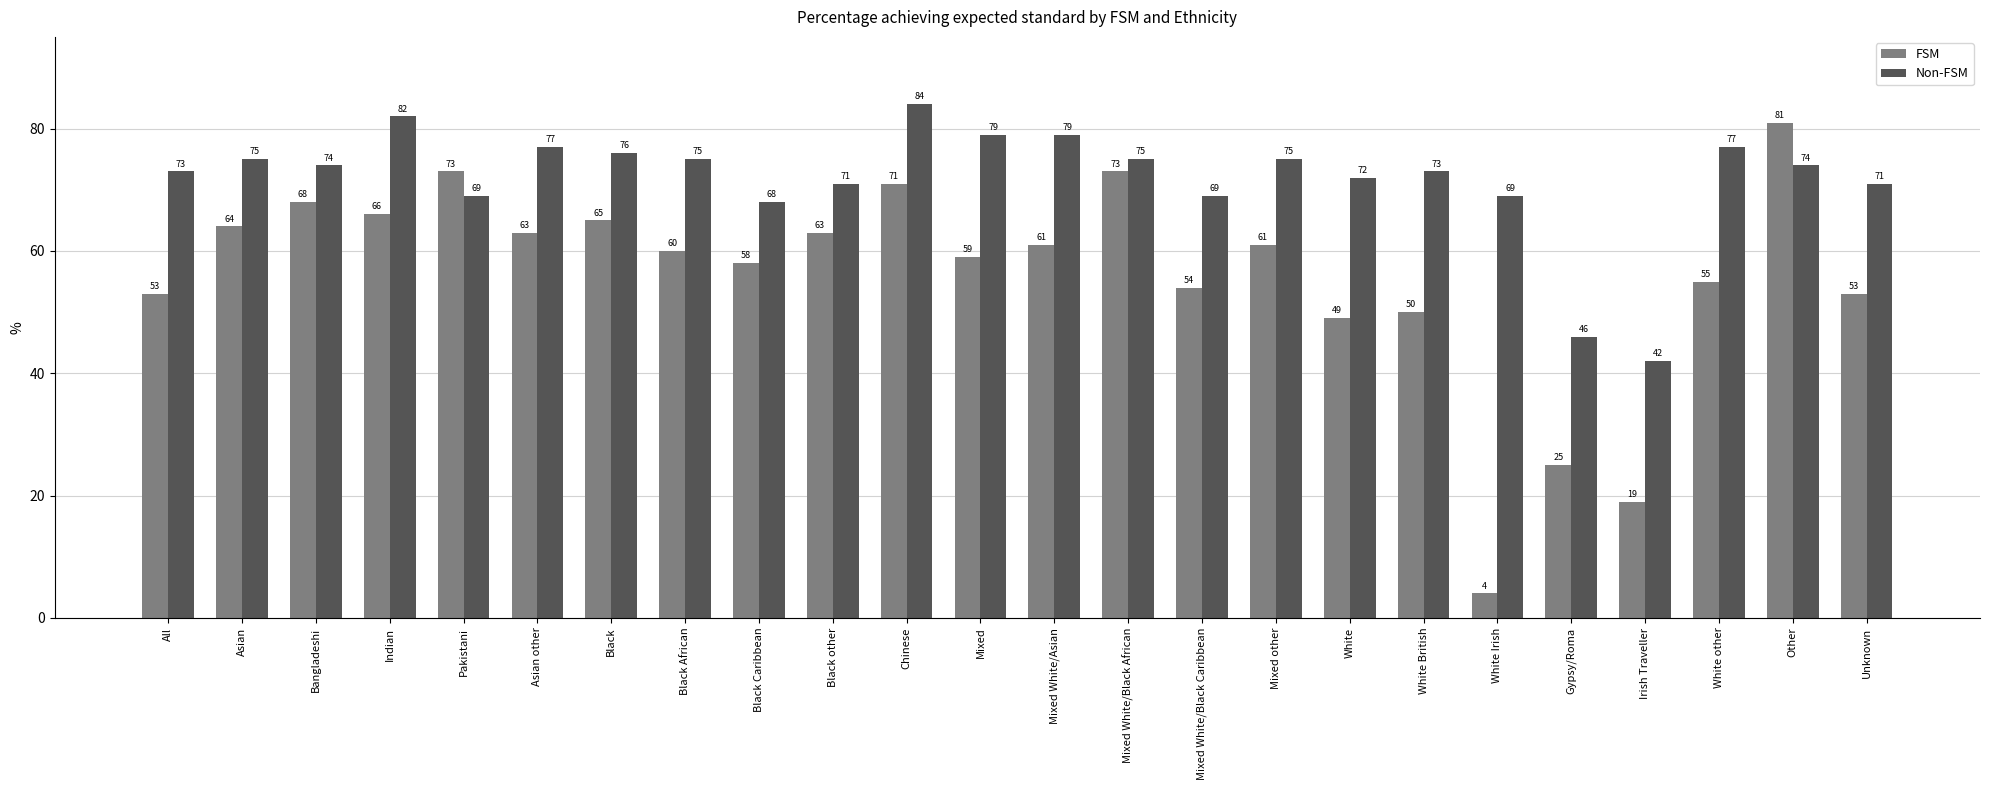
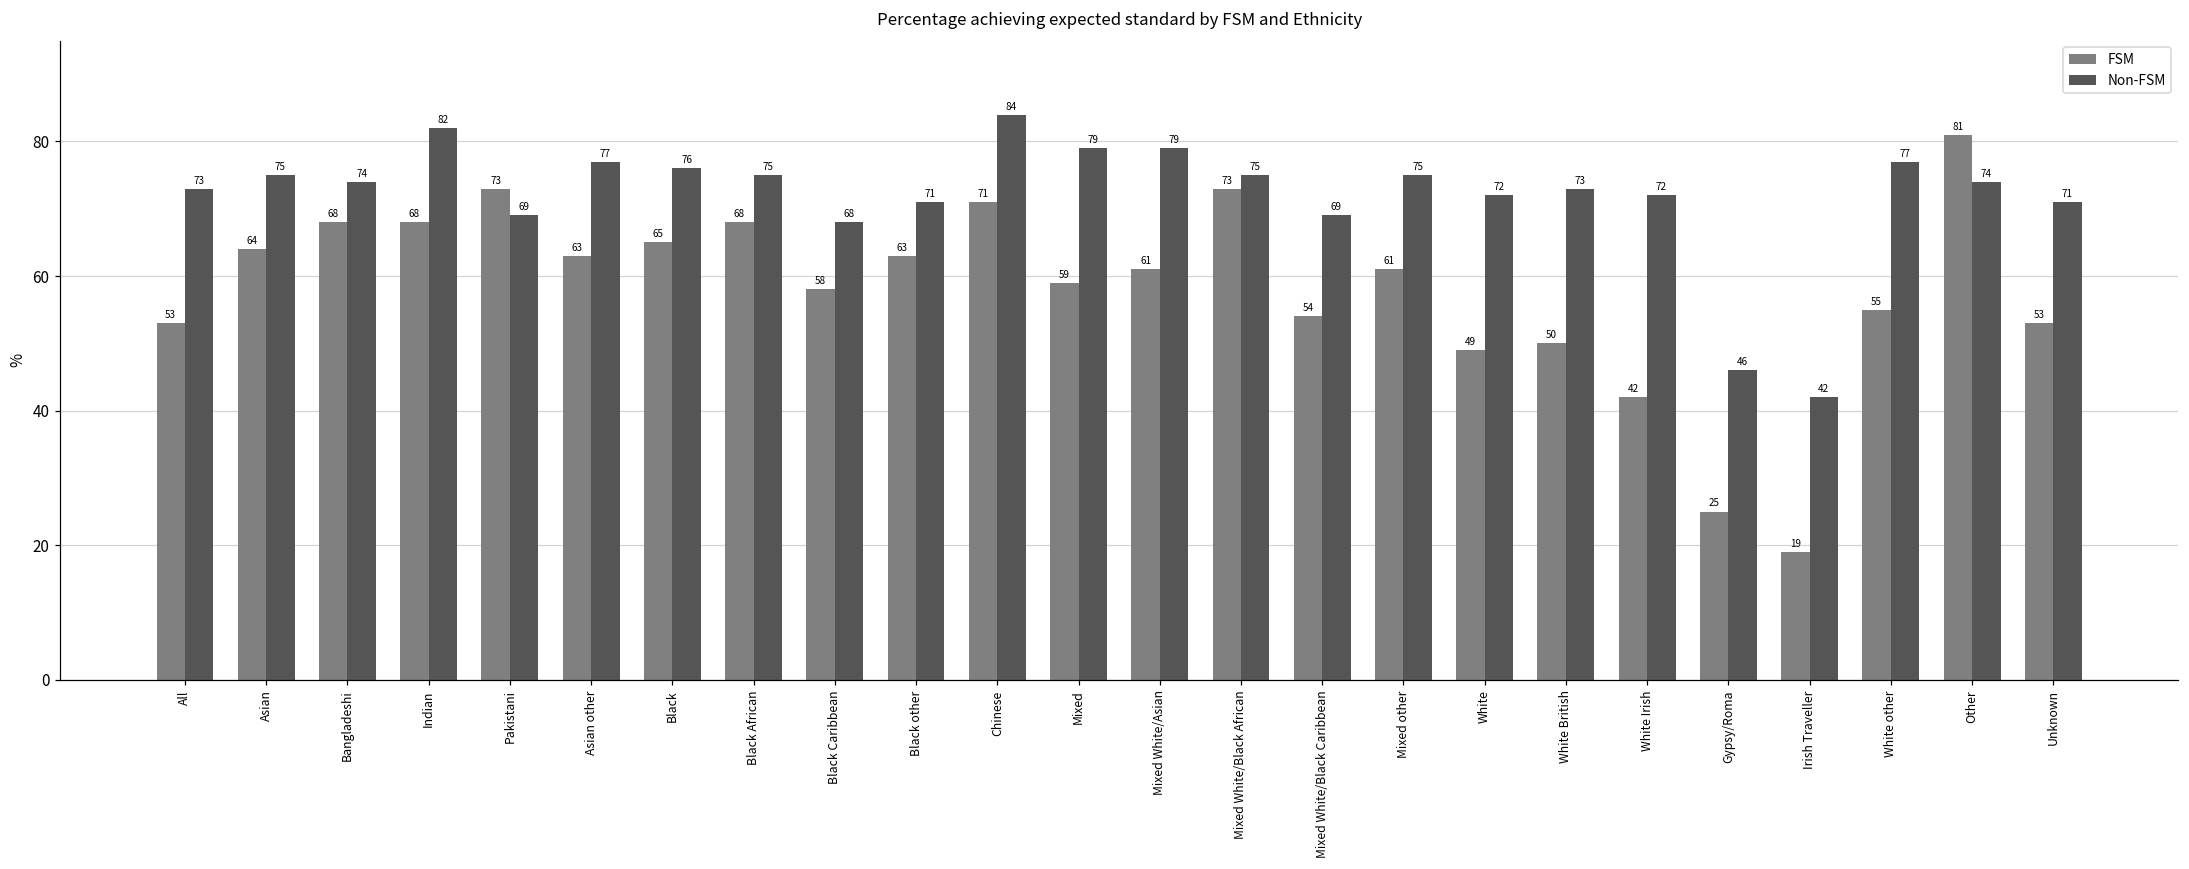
  {
    "FSM": {
      "All": 53,
      "Asian": 64,
      "Bangladeshi": 68,
-     "Indian": 66,
+     "Indian": 68,
      "Pakistani": 73,
      "Asian other": 63,
      "Black": 65,
-     "Black African": 60,
+     "Black African": 68,
      "Black Caribbean": 58,
      "Black other": 63,
      "Chinese": 71,
      "Mixed": 59,
      "Mixed White/Asian": 61,
      "Mixed White/Black African": 73,
      "Mixed White/Black Caribbean": 54,
      "Mixed other": 61,
      "White": 49,
      "White British": 50,
-     "White Irish": 4,
+     "White Irish": 42,
      "Gypsy/Roma": 25,
      "Irish Traveller": 19,
      "White other": 55,
      "Other": 81,
      "Unknown": 53
    },
    "Non-FSM": {
      "All": 73,
      "Asian": 75,
      "Bangladeshi": 74,
      "Indian": 82,
      "Pakistani": 69,
      "Asian other": 77,
      "Black": 76,
      "Black African": 75,
      "Black Caribbean": 68,
      "Black other": 71,
      "Chinese": 84,
      "Mixed": 79,
      "Mixed White/Asian": 79,
      "Mixed White/Black African": 75,
      "Mixed White/Black Caribbean": 69,
      "Mixed other": 75,
      "White": 72,
      "White British": 73,
-     "White Irish": 69,
+     "White Irish": 72,
      "Gypsy/Roma": 46,
      "Irish Traveller": 42,
      "White other": 77,
      "Other": 74,
      "Unknown": 71
    }
  }
